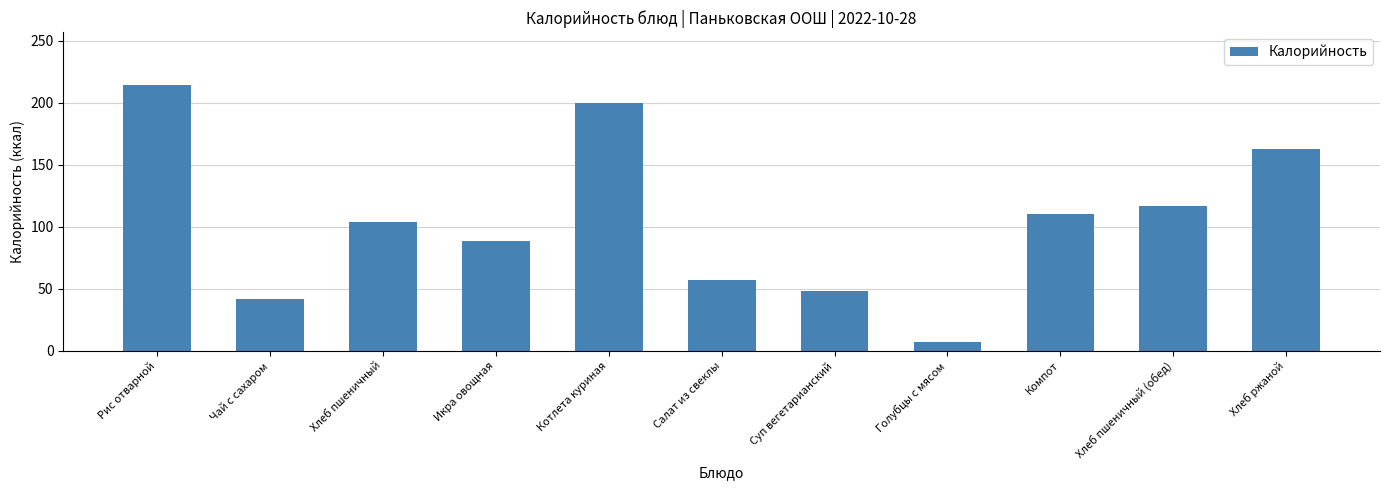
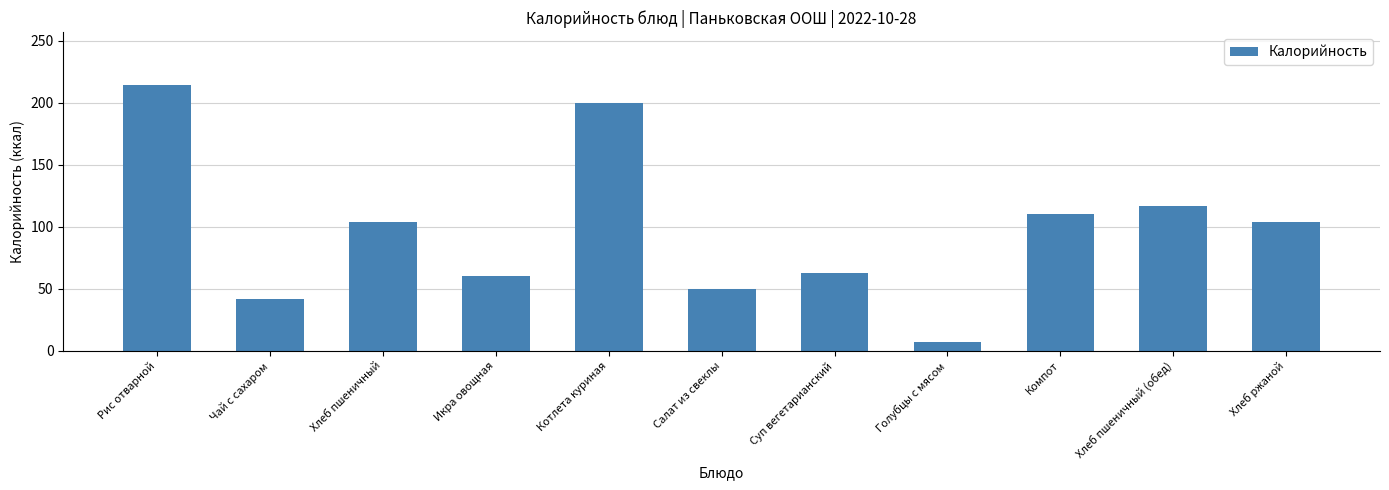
  {
    "Рис отварной": 214,
    "Чай с сахаром": 42,
    "Хлеб пшеничный": 104,
-   "Икра овощная": 89,
+   "Икра овощная": 60,
    "Котлета куриная": 200,
-   "Салат из свеклы": 57,
-   "Суп вегетарианский": 48,
+   "Салат из свеклы": 50,
+   "Суп вегетарианский": 63,
    "Голубцы с мясом": 7,
    "Компот": 110,
    "Хлеб пшеничный (обед)": 117,
-   "Хлеб ржаной": 163
+   "Хлеб ржаной": 104
  }
